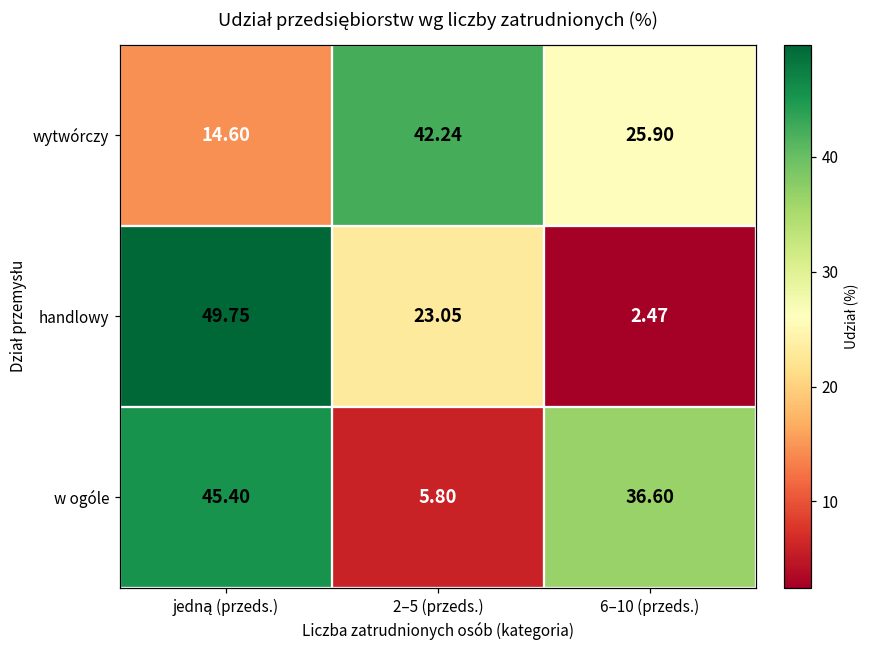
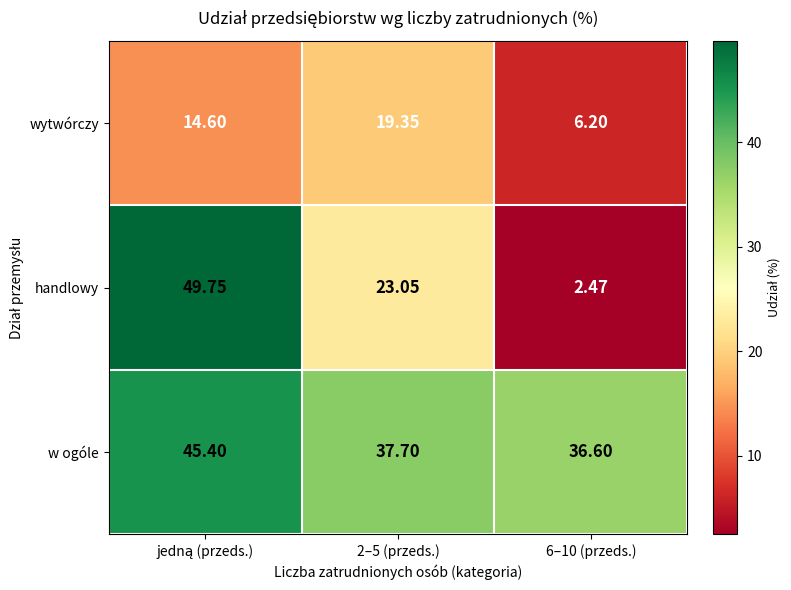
  {
    "wytwórczy": {
      "jedną (przeds.)": 14.60,
-     "2–5 (przeds.)": 42.24,
-     "6–10 (przeds.)": 25.90
+     "2–5 (przeds.)": 19.35,
+     "6–10 (przeds.)": 6.20
    },
    "handlowy": {
      "jedną (przeds.)": 49.75,
      "2–5 (przeds.)": 23.05,
      "6–10 (przeds.)": 2.47
    },
    "w ogóle": {
      "jedną (przeds.)": 45.40,
-     "2–5 (przeds.)": 5.80,
+     "2–5 (przeds.)": 37.70,
      "6–10 (przeds.)": 36.60
    }
  }
